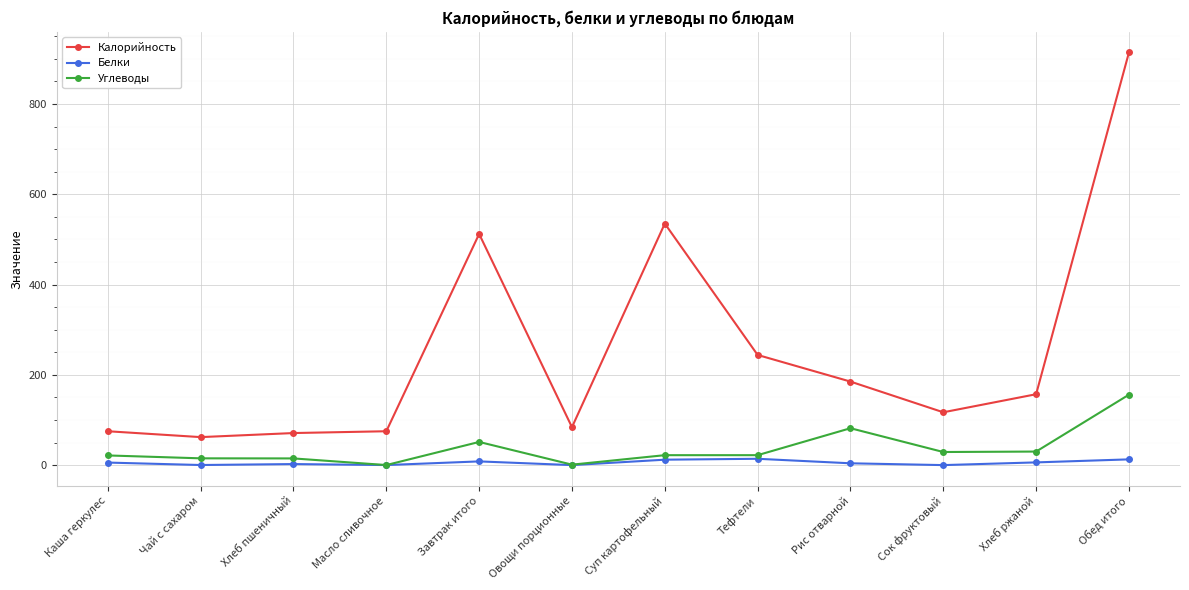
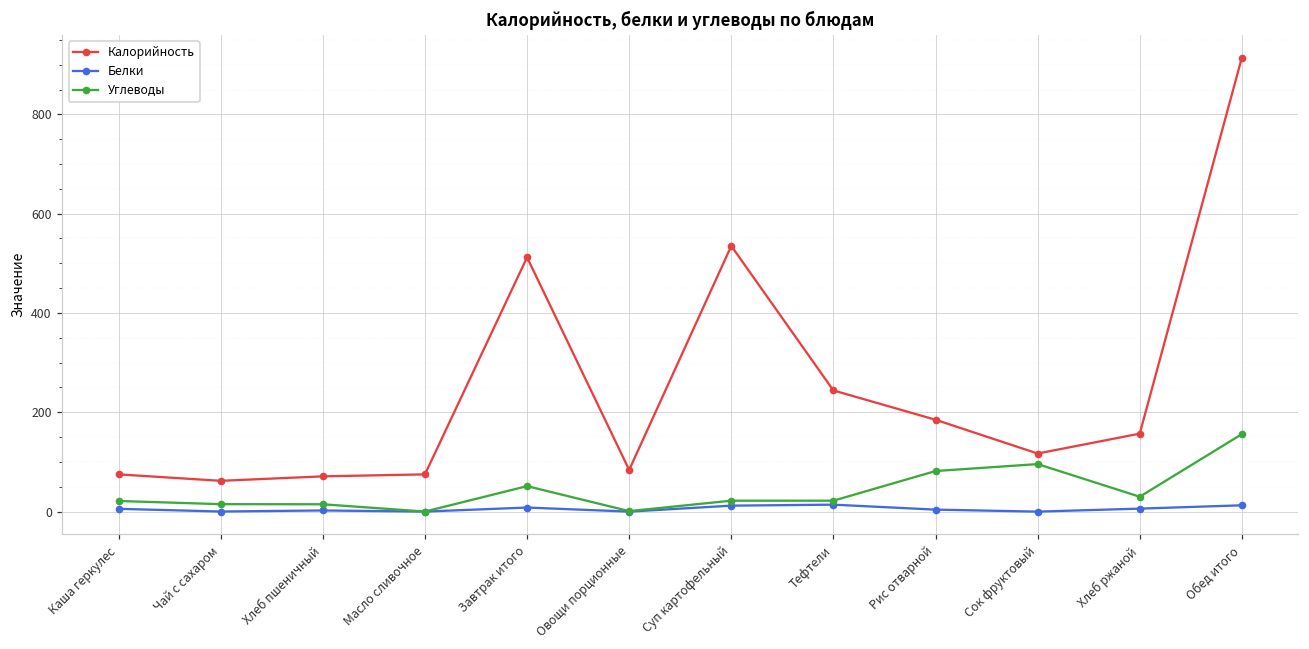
  {
    "Калорийность": {
      "Каша геркулес": 80,
      "Чай с сахаром": 60,
      "Хлеб пшеничный": 70,
      "Масло сливочное": 80,
      "Завтрак итого": 510,
      "Овощи порционные": 80,
      "Суп картофельный": 540,
      "Тефтели": 240,
      "Рис отварной": 190,
      "Сок фруктовый": 120,
      "Хлеб ржаной": 160,
      "Обед итого": 910
    },
    "Белки": {
      "Каша геркулес": 10,
      "Чай с сахаром": 0,
      "Хлеб пшеничный": 0,
      "Завтрак итого": 10,
      "Суп картофельный": 10,
      "Тефтели": 10,
      "Рис отварной": 0,
      "Сок фруктовый": 0,
      "Хлеб ржаной": 10,
      "Обед итого": 10
    },
    "Углеводы": {
      "Каша геркулес": 20,
      "Чай с сахаром": 20,
      "Хлеб пшеничный": 10,
      "Завтрак итого": 50,
      "Суп картофельный": 20,
      "Тефтели": 20,
      "Рис отварной": 80,
-     "Сок фруктовый": 30,
+     "Сок фруктовый": 100,
      "Хлеб ржаной": 30,
      "Обед итого": 160
    }
  }
